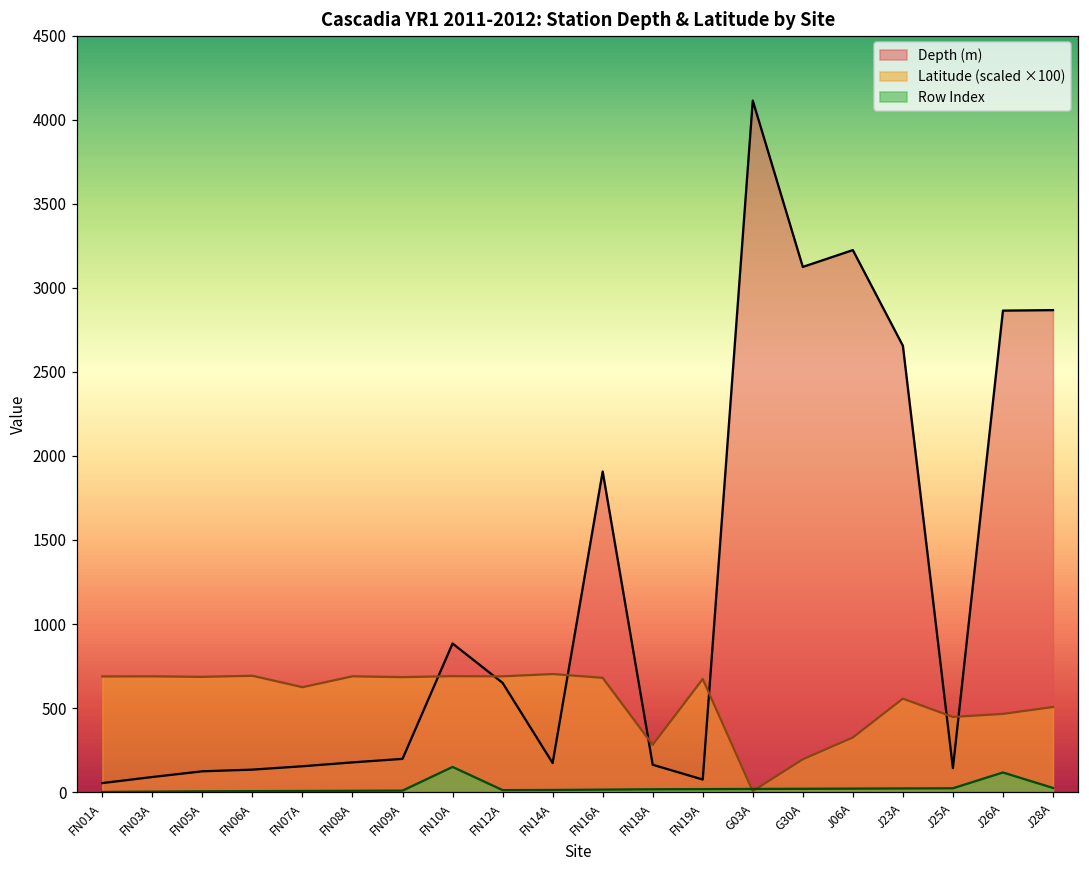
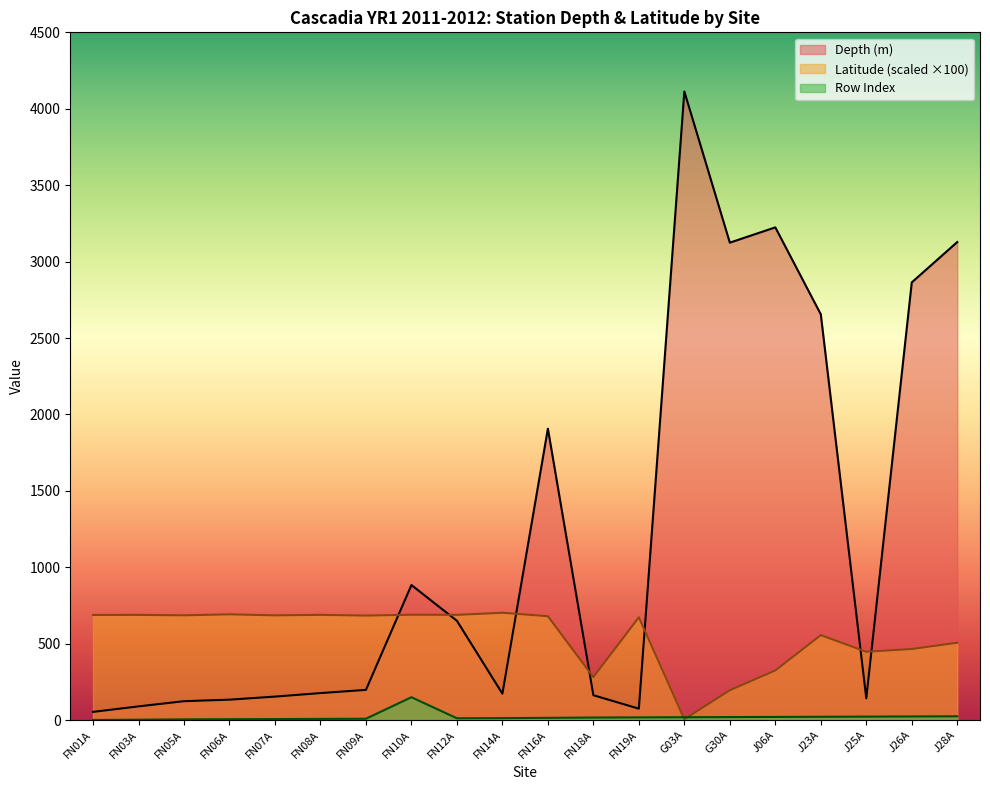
  {
    "Depth (m)": {
      "FN01A": 50,
      "FN03A": 90,
      "FN05A": 120,
      "FN06A": 130,
      "FN07A": 150,
      "FN08A": 180,
      "FN09A": 200,
      "FN10A": 880,
      "FN12A": 650,
      "FN14A": 170,
      "FN16A": 1910,
      "FN18A": 160,
      "FN19A": 80,
      "G03A": 4110,
      "G30A": 3120,
      "J06A": 3220,
      "J23A": 2660,
      "J25A": 140,
      "J26A": 2860,
-     "J28A": 2870
+     "J28A": 3130
    },
    "Latitude (scaled ×100)": {
      "FN01A": 690,
      "FN03A": 690,
      "FN05A": 690,
      "FN06A": 690,
-     "FN07A": 620,
+     "FN07A": 690,
      "FN08A": 690,
      "FN09A": 680,
      "FN10A": 690,
      "FN12A": 690,
      "FN14A": 700,
      "FN16A": 680,
      "FN18A": 280,
      "FN19A": 670,
      "G30A": 200,
      "J06A": 330,
      "J23A": 560,
      "J25A": 450,
      "J26A": 470,
      "J28A": 510
    },
    "Row Index": {
      "FN01A": 0,
      "FN03A": 0,
      "FN05A": 10,
      "FN06A": 10,
      "FN07A": 10,
      "FN08A": 10,
      "FN09A": 10,
      "FN10A": 150,
      "FN12A": 10,
      "FN14A": 10,
      "FN16A": 20,
      "FN18A": 20,
      "FN19A": 20,
      "G30A": 20,
      "J06A": 20,
      "J23A": 20,
      "J25A": 20,
-     "J26A": 120,
+     "J26A": 20,
      "J28A": 30
    }
  }
